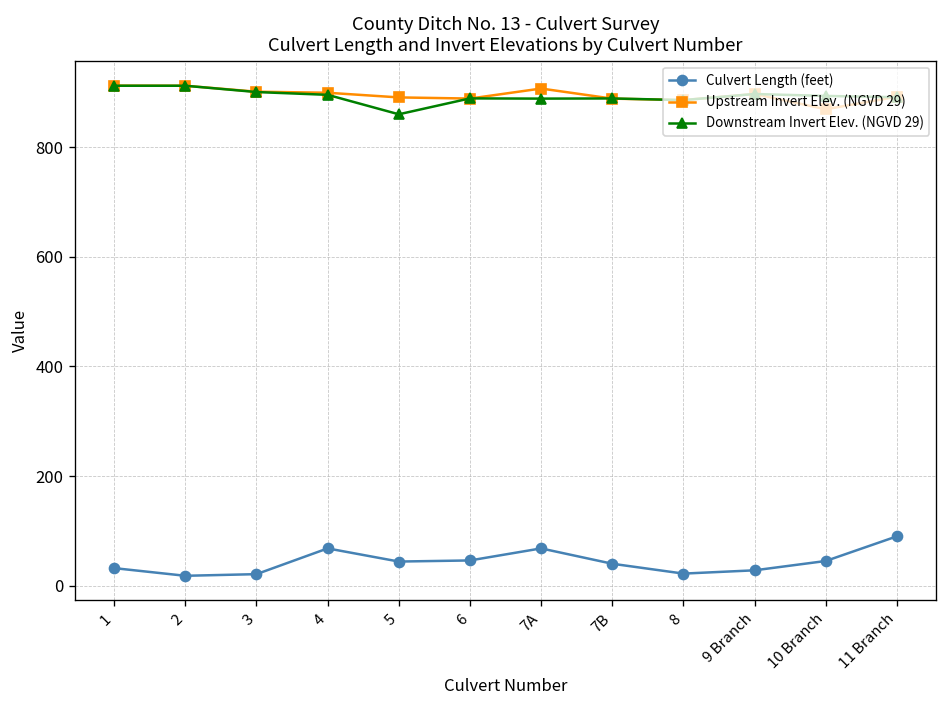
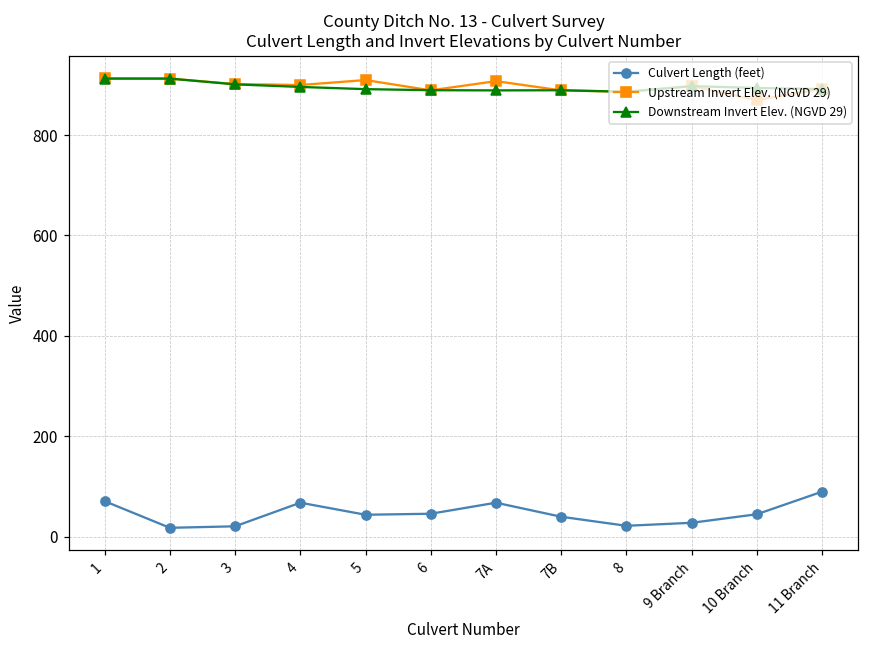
  {
    "Culvert Length (feet)": {
-     "1": 30,
+     "1": 70,
      "2": 20,
      "3": 20,
      "4": 70,
      "5": 40,
      "6": 50,
      "7A": 70,
      "7B": 40,
      "8": 20,
      "9 Branch": 30,
      "10 Branch": 50,
      "11 Branch": 90
    },
    "Upstream Invert Elev. (NGVD 29)": {
-     "5": 890,
+     "5": 910,
      "7A": 910
    },
    "Downstream Invert Elev. (NGVD 29)": {
-     "5": 860,
+     "5": 890,
      "7A": 890
    }
  }
